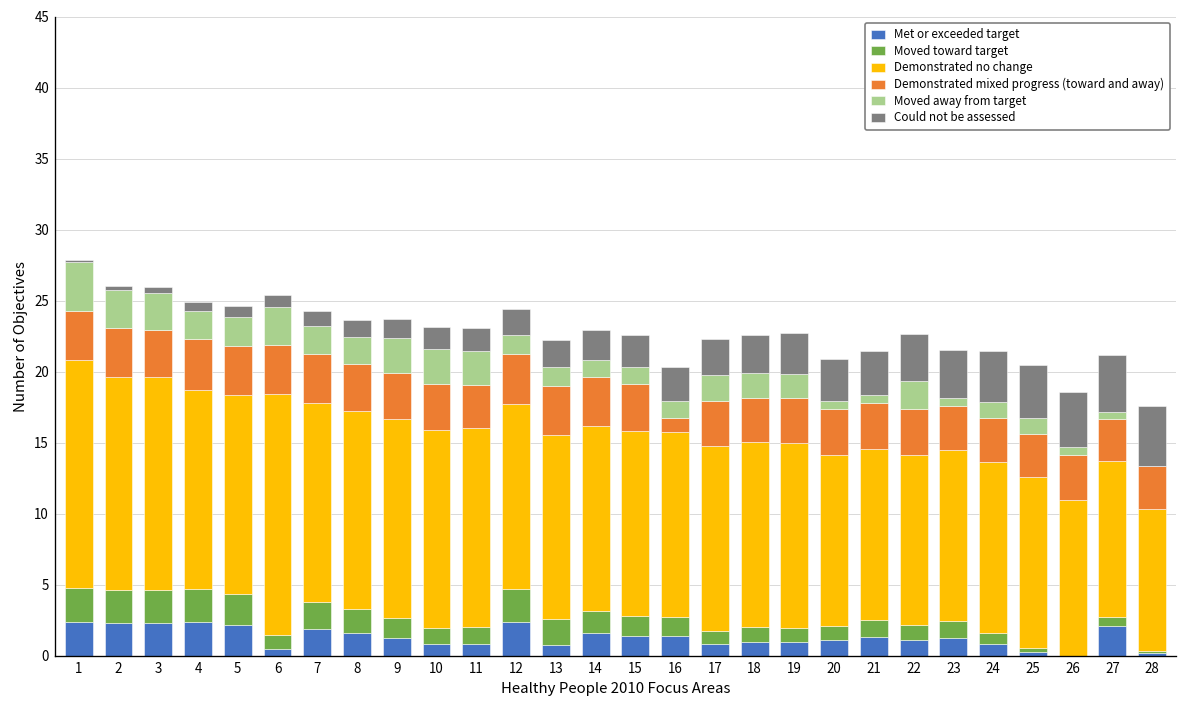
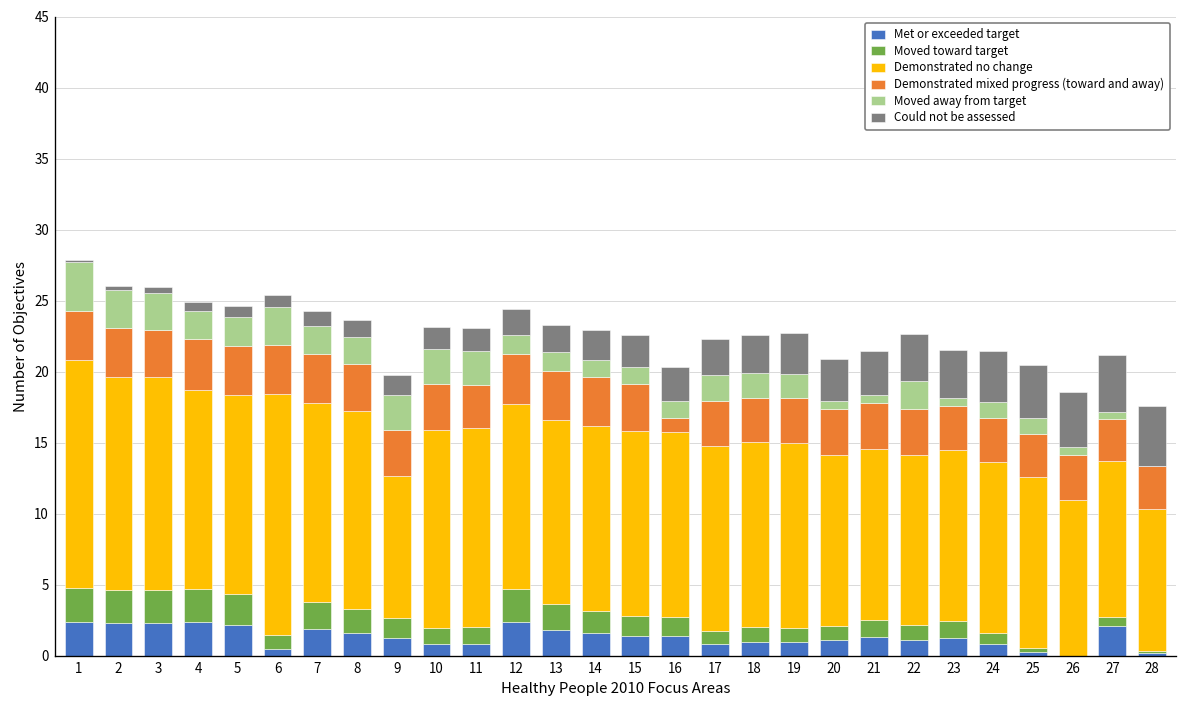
  {
    "Met or exceeded target": {
      "1": 2.4,
      "2": 2.3,
      "3": 2.3,
      "4": 2.4,
      "5": 2.2,
      "6": 0.5,
      "7": 1.9,
      "8": 1.6,
      "9": 1.2,
      "10": 0.8,
      "11": 0.9,
      "12": 2.4,
-     "13": 0.8,
+     "13": 1.8,
      "14": 1.6,
      "15": 1.4,
      "16": 1.4,
      "17": 0.8,
      "18": 1.0,
      "19": 1.0,
      "20": 1.1,
      "21": 1.3,
      "22": 1.1,
      "23": 1.3,
      "24": 0.8,
      "25": 0.2,
      "26": 0.0,
      "27": 2.1
    },
    "Moved toward target": {
      "1": 2.4,
      "2": 2.3,
      "3": 2.3,
      "4": 2.4,
      "5": 2.2,
      "6": 1.0,
      "7": 1.9,
      "8": 1.6,
      "9": 1.5,
      "10": 1.1,
      "11": 1.2,
      "12": 2.3,
      "13": 1.8,
      "14": 1.6,
      "15": 1.4,
      "16": 1.3,
      "17": 0.9,
      "18": 1.0,
      "19": 1.0,
      "20": 1.0,
      "21": 1.2,
      "22": 1.0,
      "23": 1.2,
      "24": 0.8,
      "25": 0.3,
      "26": 0.0,
      "27": 0.7
    },
    "Demonstrated no change": {
      "1": 16,
      "2": 15,
      "3": 15,
      "4": 14,
      "5": 14,
      "6": 17,
      "7": 14,
      "8": 14,
-     "9": 14,
+     "9": 10,
      "10": 14,
      "11": 14,
      "12": 13,
      "13": 13,
      "14": 13,
      "15": 13,
      "16": 13,
      "17": 13,
      "18": 13,
      "19": 13,
      "20": 12,
      "21": 12,
      "22": 12,
      "23": 12,
      "24": 12,
      "25": 12,
      "26": 11,
      "27": 11,
      "28": 10
    },
    "Demonstrated mixed progress (toward and away)": {
      "1": 3.4,
      "2": 3.4,
      "3": 3.3,
      "4": 3.6,
      "5": 3.5,
      "6": 3.4,
      "7": 3.4,
      "8": 3.3,
      "9": 3.2,
      "10": 3.2,
      "11": 3.1,
      "12": 3.6,
      "13": 3.4,
      "14": 3.4,
      "15": 3.3,
      "16": 1.0,
      "17": 3.2,
      "18": 3.1,
      "19": 3.1,
      "20": 3.3,
      "21": 3.3,
      "22": 3.2,
      "23": 3.1,
      "24": 3.1,
      "25": 3.1,
      "26": 3.1,
      "27": 2.9,
      "28": 3.1
    },
    "Moved away from target": {
      "1": 3.4,
      "2": 2.7,
      "3": 2.6,
      "4": 2.0,
      "5": 2.1,
      "6": 2.7,
      "7": 2.0,
      "8": 1.9,
      "9": 2.5,
      "10": 2.5,
      "11": 2.4,
      "12": 1.4,
      "13": 1.3,
      "14": 1.2,
      "15": 1.2,
      "16": 1.2,
      "17": 1.8,
      "18": 1.8,
      "19": 1.8,
      "20": 0.5,
      "21": 0.6,
      "22": 2.0,
      "23": 0.5,
      "24": 1.1,
      "25": 1.1,
      "26": 0.6,
      "27": 0.5,
      "28": 0.0
    },
    "Could not be assessed": {
      "2": 0.3,
      "3": 0.4,
      "4": 0.6,
      "5": 0.8,
      "6": 0.9,
      "7": 1.1,
      "8": 1.2,
      "9": 1.4,
      "10": 1.5,
      "11": 1.6,
      "12": 1.8,
      "13": 1.9,
      "14": 2.1,
      "15": 2.3,
      "16": 2.4,
      "17": 2.6,
      "18": 2.7,
      "19": 2.9,
      "20": 3.0,
      "21": 3.1,
      "22": 3.3,
      "23": 3.4,
      "24": 3.6,
      "25": 3.8,
      "26": 3.9,
      "27": 4.1,
      "28": 4.2
    }
  }
